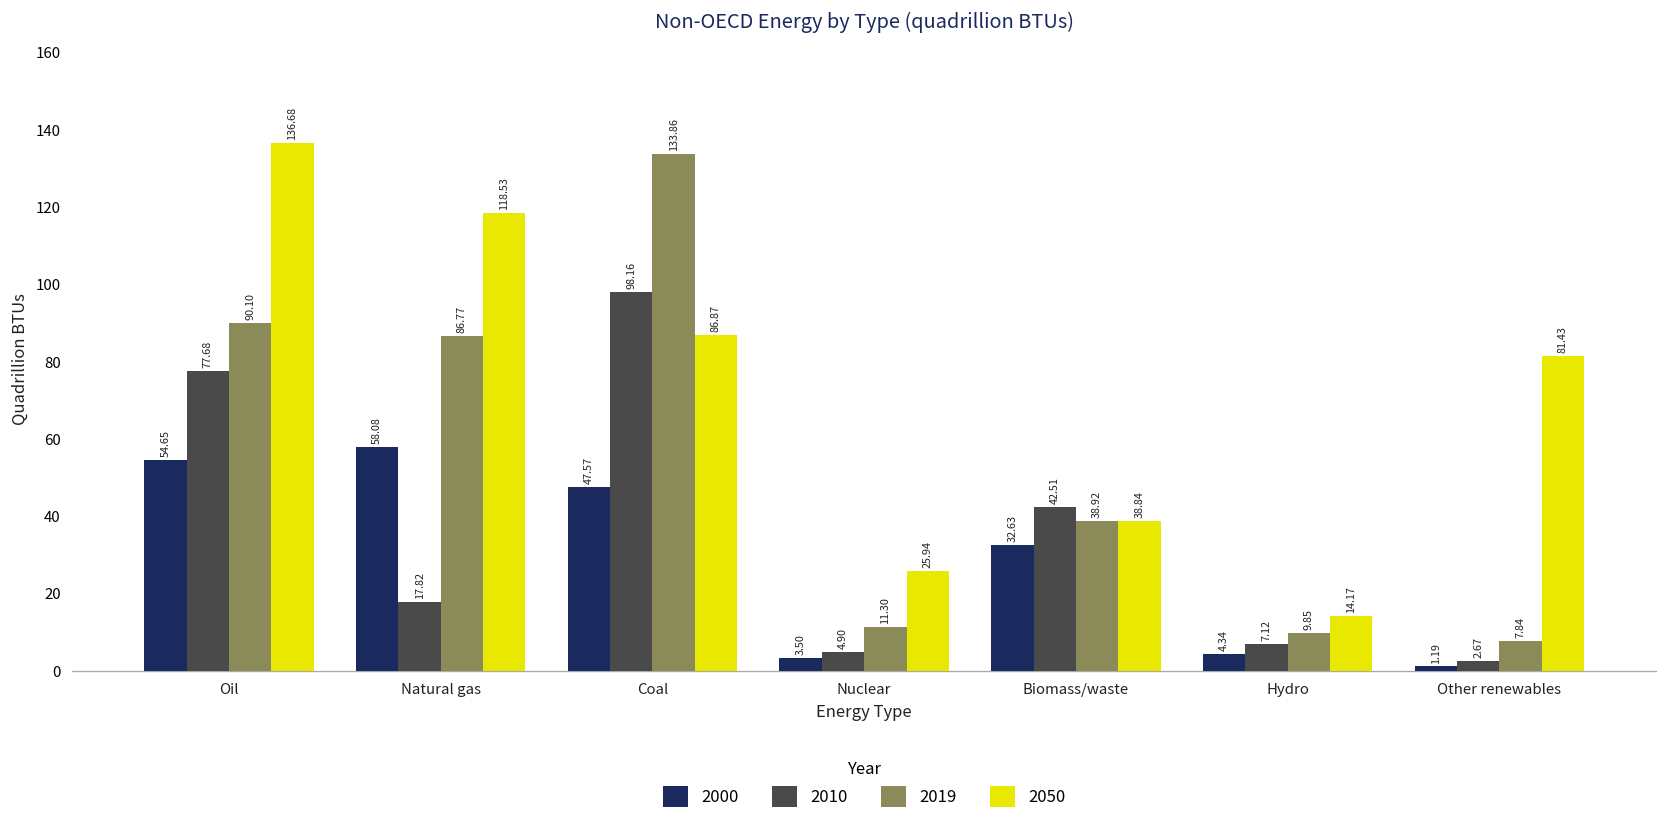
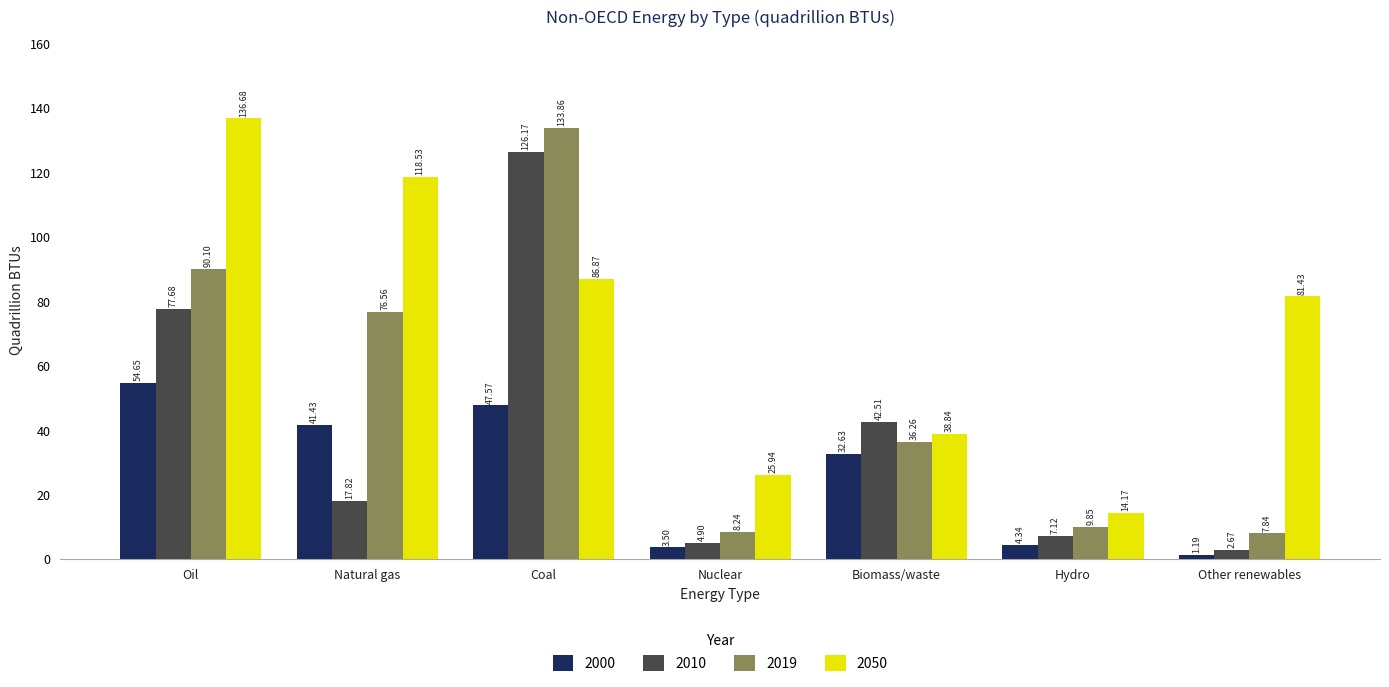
  {
    "2000": {
      "Oil": 54.65,
-     "Natural gas": 58.08,
+     "Natural gas": 41.43,
      "Coal": 47.57,
      "Nuclear": 3.50,
      "Biomass/waste": 32.63,
      "Hydro": 4.34,
      "Other renewables": 1.19
    },
    "2010": {
      "Oil": 77.68,
      "Natural gas": 17.82,
-     "Coal": 98.16,
+     "Coal": 126.17,
      "Nuclear": 4.90,
      "Biomass/waste": 42.51,
      "Hydro": 7.12,
      "Other renewables": 2.67
    },
    "2019": {
      "Oil": 90.10,
-     "Natural gas": 86.77,
+     "Natural gas": 76.56,
      "Coal": 133.86,
-     "Nuclear": 11.30,
-     "Biomass/waste": 38.92,
+     "Nuclear": 8.24,
+     "Biomass/waste": 36.26,
      "Hydro": 9.85,
      "Other renewables": 7.84
    },
    "2050": {
      "Oil": 136.68,
      "Natural gas": 118.53,
      "Coal": 86.87,
      "Nuclear": 25.94,
      "Biomass/waste": 38.84,
      "Hydro": 14.17,
      "Other renewables": 81.43
    }
  }
